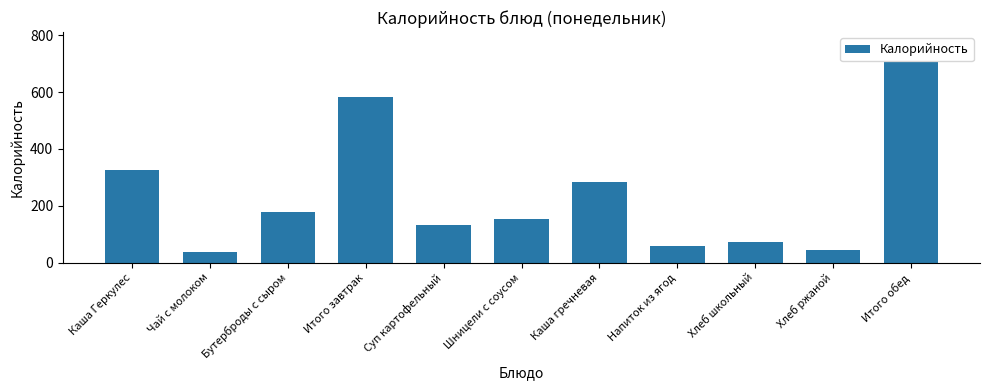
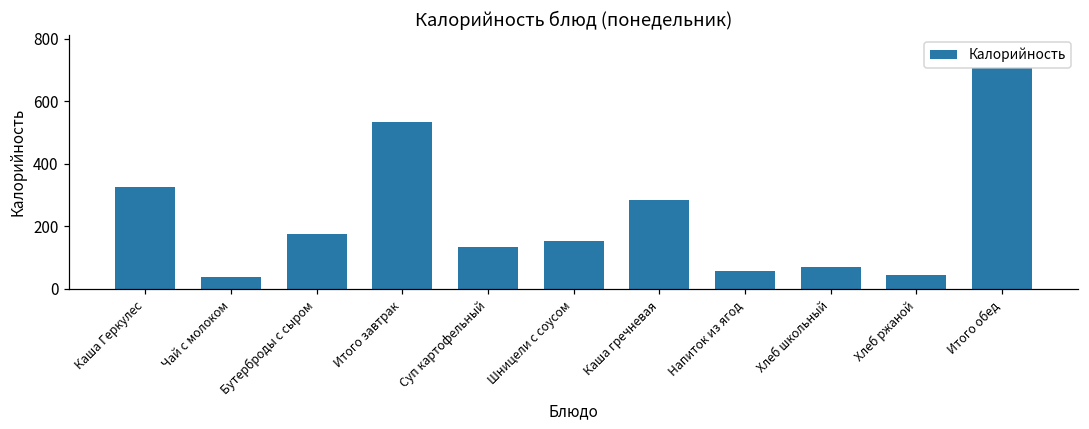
  {
    "Каша Геркулес": 330,
    "Чай с молоком": 40,
    "Бутерброды с сыром": 180,
-   "Итого завтрак": 580,
+   "Итого завтрак": 530,
    "Суп картофельный": 130,
    "Шницели с соусом": 150,
    "Каша гречневая": 280,
    "Напиток из ягод": 60,
    "Хлеб школьный": 70,
    "Хлеб ржаной": 40,
    "Итого обед": 710
  }
